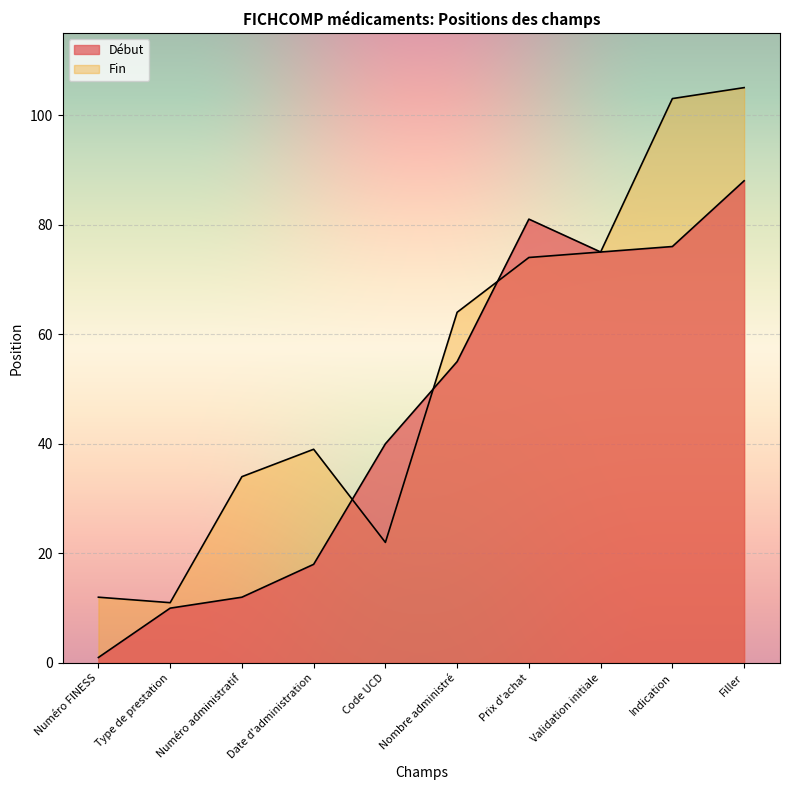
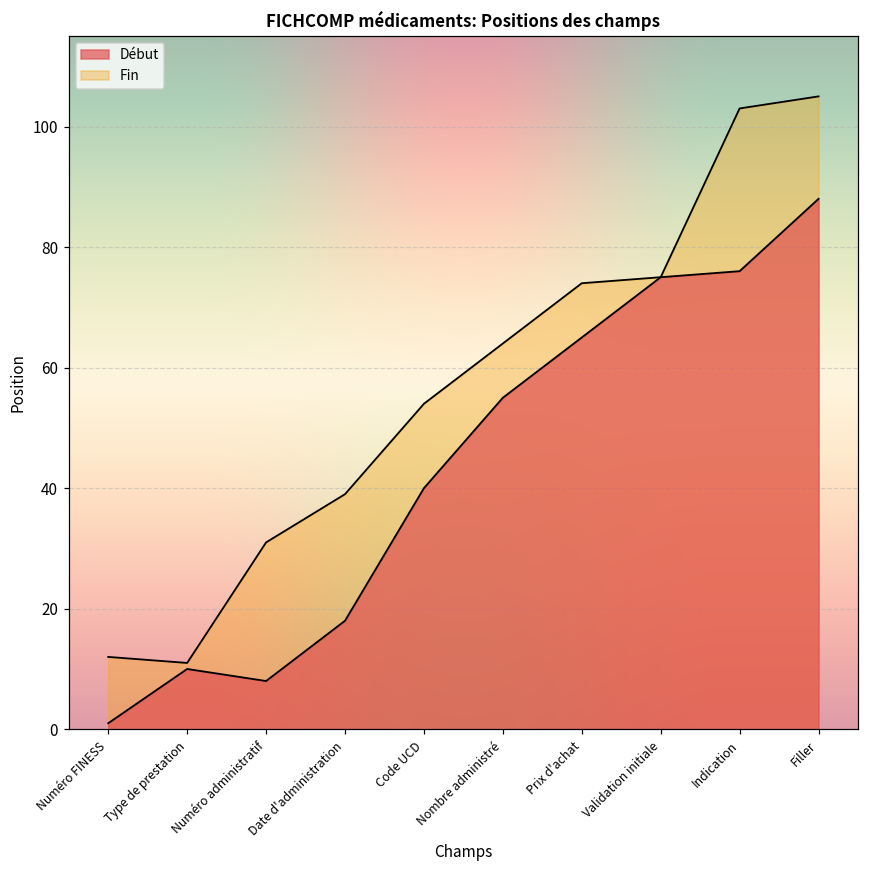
  {
    "Début": {
      "Numéro FINESS": 1,
      "Type de prestation": 10,
-     "Numéro administratif": 12,
+     "Numéro administratif": 8,
      "Date d'administration": 18,
      "Code UCD": 40,
      "Nombre administré": 55,
-     "Prix d'achat": 81,
+     "Prix d'achat": 65,
      "Indication": 76,
      "Filler": 88
    },
    "Fin": {
      "Numéro FINESS": 12,
      "Type de prestation": 11,
-     "Numéro administratif": 34,
+     "Numéro administratif": 31,
      "Date d'administration": 39,
-     "Code UCD": 22,
+     "Code UCD": 54,
      "Nombre administré": 64,
      "Prix d'achat": 74,
      "Indication": 103,
      "Filler": 105
    }
  }
